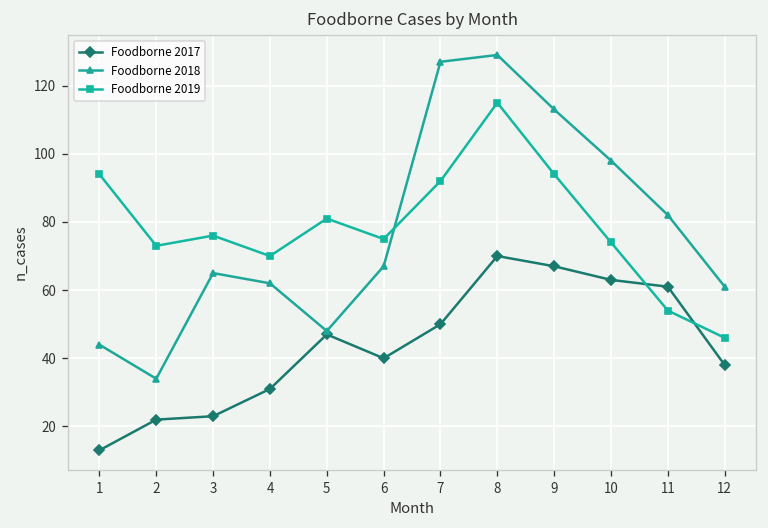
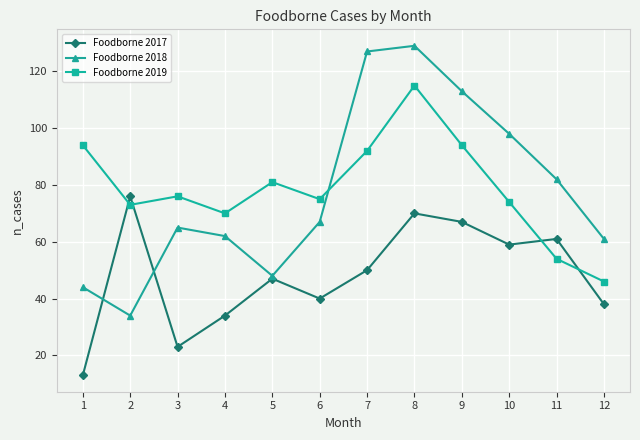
  {
    "Foodborne 2017": {
      "1": 13,
-     "2": 22,
+     "2": 76,
      "3": 23,
-     "4": 31,
+     "4": 34,
      "5": 47,
      "6": 40,
      "7": 50,
      "8": 70,
      "9": 67,
-     "10": 63,
+     "10": 59,
      "11": 61,
      "12": 38
    }
  }
